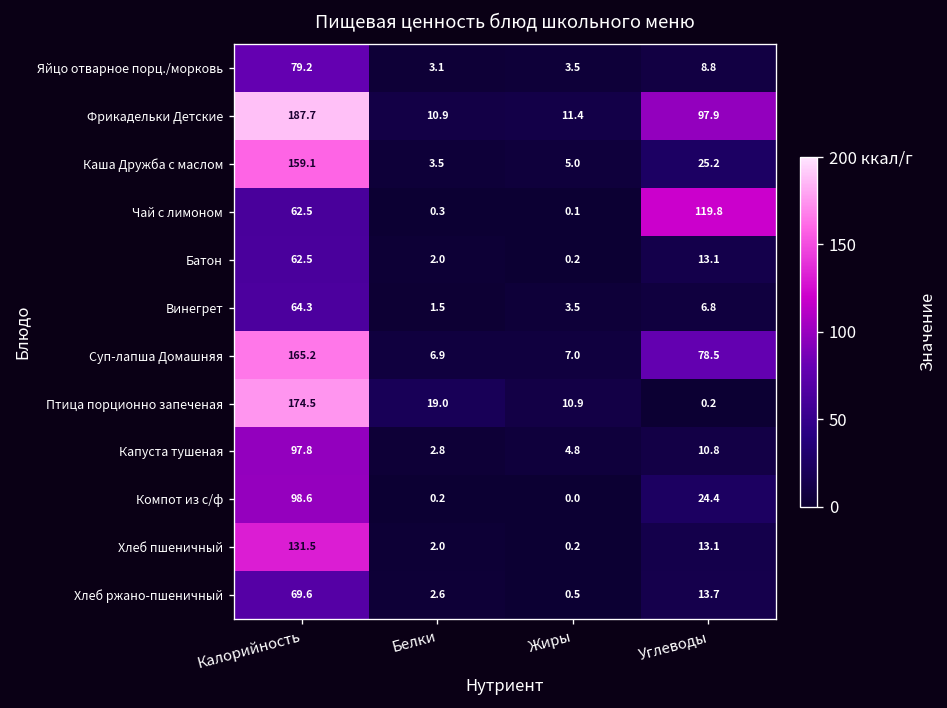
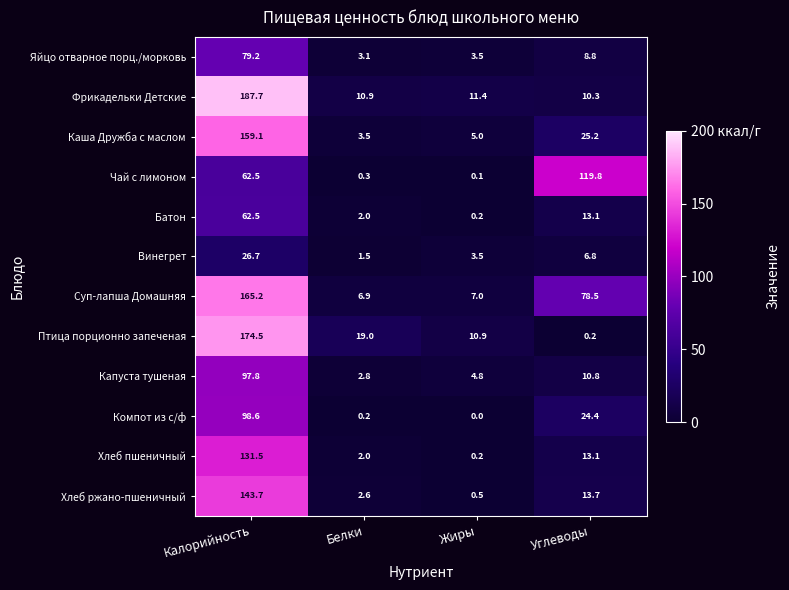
  {
    "Яйцо отварное порц./морковь": {
      "Калорийность": 79.2,
      "Белки": 3.1,
      "Жиры": 3.5,
      "Углеводы": 8.8
    },
    "Фрикадельки Детские": {
      "Калорийность": 187.7,
      "Белки": 10.9,
      "Жиры": 11.4,
-     "Углеводы": 97.9
+     "Углеводы": 10.3
    },
    "Каша Дружба с маслом": {
      "Калорийность": 159.1,
      "Белки": 3.5,
      "Жиры": 5.0,
      "Углеводы": 25.2
    },
    "Чай с лимоном": {
      "Калорийность": 62.5,
      "Белки": 0.3,
      "Жиры": 0.1,
      "Углеводы": 119.8
    },
    "Батон": {
      "Калорийность": 62.5,
      "Белки": 2.0,
      "Жиры": 0.2,
      "Углеводы": 13.1
    },
    "Винегрет": {
-     "Калорийность": 64.3,
+     "Калорийность": 26.7,
      "Белки": 1.5,
      "Жиры": 3.5,
      "Углеводы": 6.8
    },
    "Суп-лапша Домашняя": {
      "Калорийность": 165.2,
      "Белки": 6.9,
      "Жиры": 7.0,
      "Углеводы": 78.5
    },
    "Птица порционно запеченая": {
      "Калорийность": 174.5,
      "Белки": 19.0,
      "Жиры": 10.9,
      "Углеводы": 0.2
    },
    "Капуста тушеная": {
      "Калорийность": 97.8,
      "Белки": 2.8,
      "Жиры": 4.8,
      "Углеводы": 10.8
    },
    "Компот из с/ф": {
      "Калорийность": 98.6,
      "Белки": 0.2,
      "Жиры": 0.0,
      "Углеводы": 24.4
    },
    "Хлеб пшеничный": {
      "Калорийность": 131.5,
      "Белки": 2.0,
      "Жиры": 0.2,
      "Углеводы": 13.1
    },
    "Хлеб ржано-пшеничный": {
-     "Калорийность": 69.6,
+     "Калорийность": 143.7,
      "Белки": 2.6,
      "Жиры": 0.5,
      "Углеводы": 13.7
    }
  }
